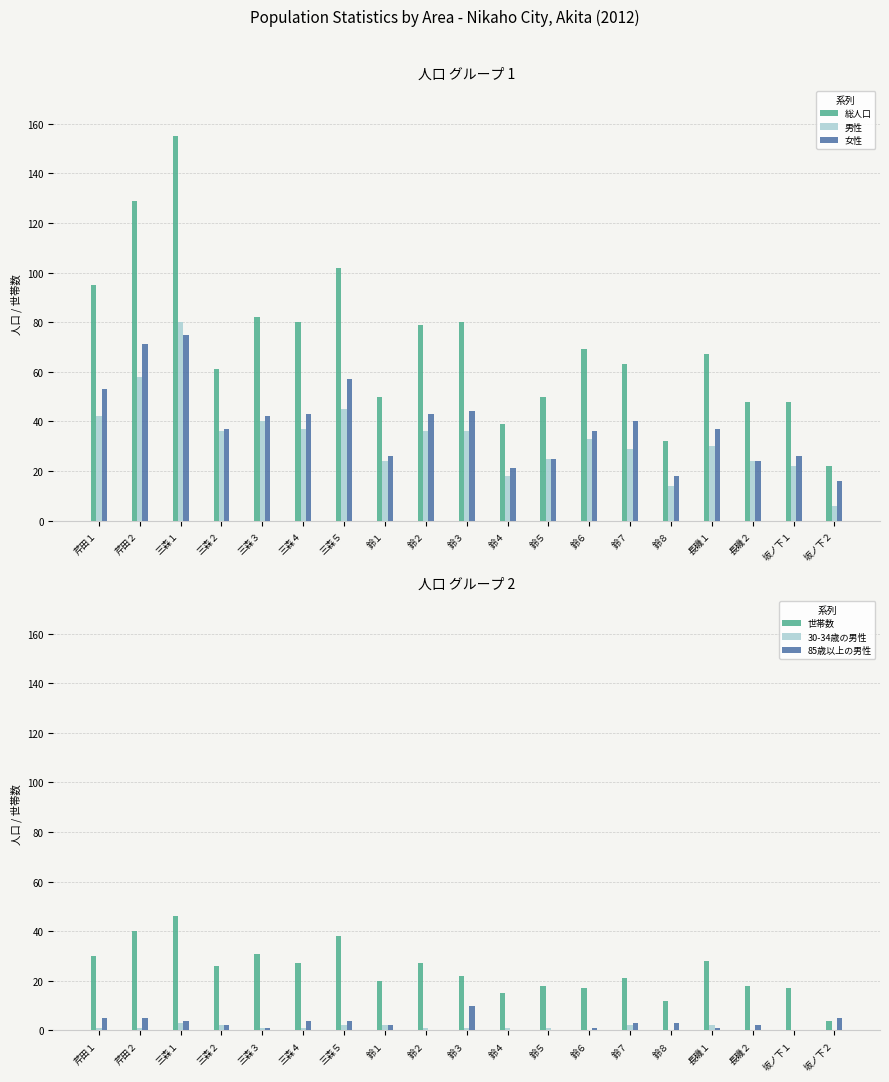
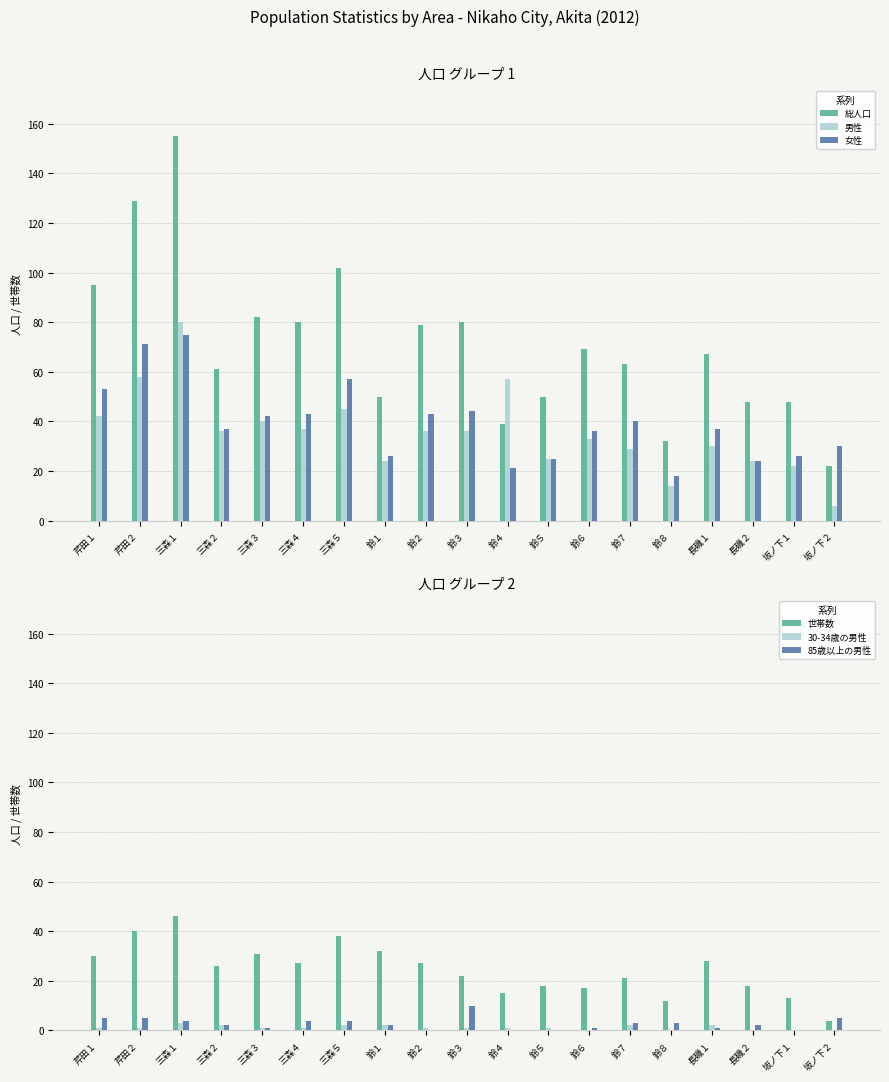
  {
    "人口 グループ 1": {
      "総人口": {
        "芹田１": 95,
        "芹田２": 129,
        "三森１": 155,
        "三森２": 61,
        "三森３": 82,
        "三森４": 80,
        "三森５": 102,
        "鈴１": 50,
        "鈴２": 79,
        "鈴３": 80,
        "鈴４": 39,
        "鈴５": 50,
        "鈴６": 69,
        "鈴７": 63,
        "鈴８": 32,
        "長磯１": 67,
        "長磯２": 48,
        "坂ノ下１": 48,
        "坂ノ下２": 22
      },
      "男性": {
        "芹田１": 42,
        "芹田２": 58,
        "三森１": 80,
        "三森２": 36,
        "三森３": 40,
        "三森４": 37,
        "三森５": 45,
        "鈴１": 24,
        "鈴２": 36,
        "鈴３": 36,
-       "鈴４": 18,
+       "鈴４": 57,
        "鈴５": 25,
        "鈴６": 33,
        "鈴７": 29,
        "鈴８": 14,
        "長磯１": 30,
        "長磯２": 24,
        "坂ノ下１": 22,
        "坂ノ下２": 6
      },
      "女性": {
        "芹田１": 53,
        "芹田２": 71,
        "三森１": 75,
        "三森２": 37,
        "三森３": 42,
        "三森４": 43,
        "三森５": 57,
        "鈴１": 26,
        "鈴２": 43,
        "鈴３": 44,
        "鈴４": 21,
        "鈴５": 25,
        "鈴６": 36,
        "鈴７": 40,
        "鈴８": 18,
        "長磯１": 37,
        "長磯２": 24,
        "坂ノ下１": 26,
-       "坂ノ下２": 16
+       "坂ノ下２": 30
      }
    },
    "人口 グループ 2": {
      "世帯数": {
        "芹田１": 30,
        "芹田２": 40,
        "三森１": 46,
        "三森２": 26,
        "三森３": 31,
        "三森４": 27,
        "三森５": 38,
-       "鈴１": 20,
+       "鈴１": 32,
        "鈴２": 27,
        "鈴３": 22,
        "鈴４": 15,
        "鈴５": 18,
        "鈴６": 17,
        "鈴７": 21,
        "鈴８": 12,
        "長磯１": 28,
        "長磯２": 18,
-       "坂ノ下１": 17,
+       "坂ノ下１": 13,
        "坂ノ下２": 4
      },
      "30-34歳の男性": {
        "三森１": 3,
        "三森２": 2,
        "三森５": 2,
        "鈴１": 2,
        "鈴６": 0,
        "鈴７": 2,
        "鈴８": 0,
        "長磯１": 2,
        "長磯２": 0,
        "坂ノ下１": 0,
        "坂ノ下２": 0
      },
      "85歳以上の男性": {
        "芹田１": 5,
        "芹田２": 5,
        "三森１": 4,
        "三森２": 2,
        "三森４": 4,
        "三森５": 4,
        "鈴１": 2,
        "鈴２": 0,
        "鈴３": 10,
        "鈴４": 0,
        "鈴５": 0,
        "鈴７": 3,
        "鈴８": 3,
        "長磯２": 2,
        "坂ノ下１": 0,
        "坂ノ下２": 5
      }
    }
  }
